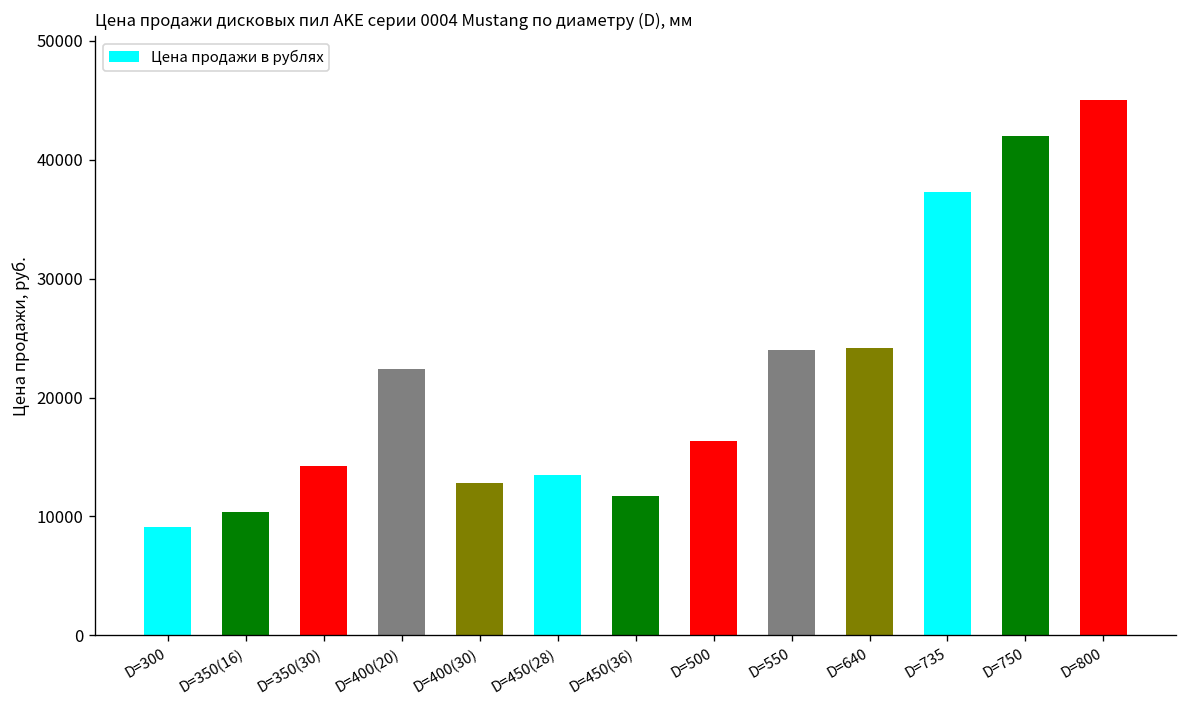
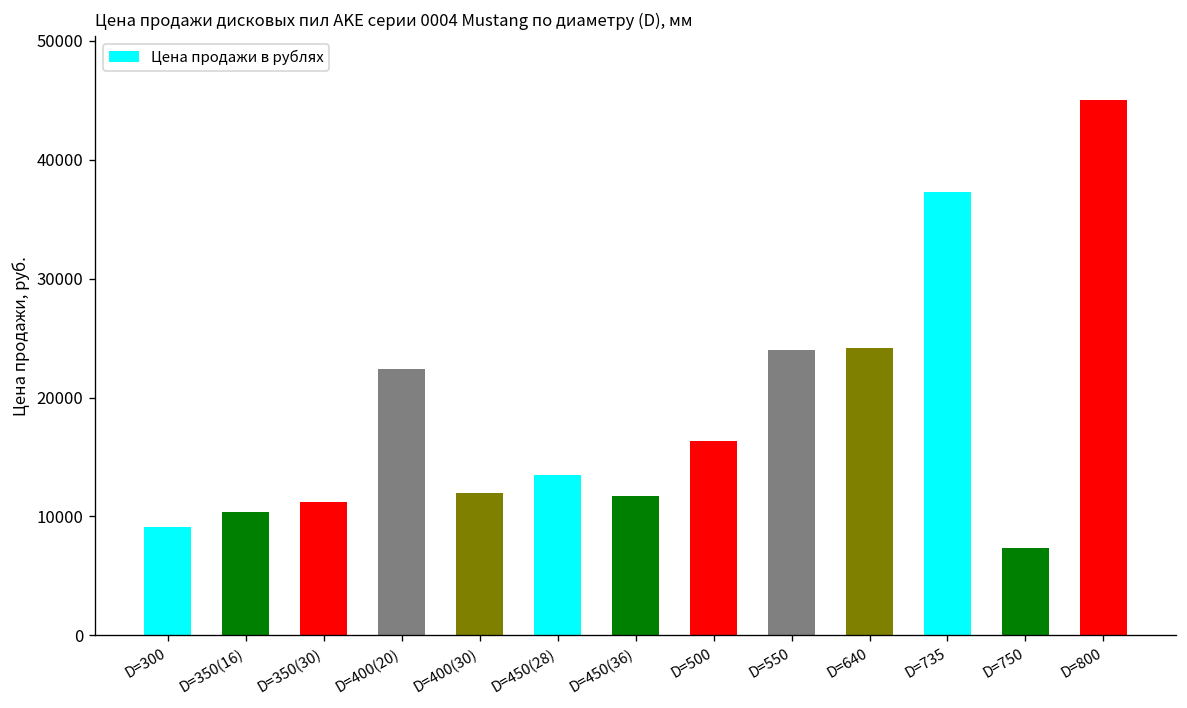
  {
    "D=300": 9000,
    "D=350(16)": 10000,
-   "D=350(30)": 14000,
+   "D=350(30)": 11000,
    "D=400(20)": 22000,
-   "D=400(30)": 13000,
+   "D=400(30)": 12000,
    "D=450(28)": 13000,
    "D=450(36)": 12000,
    "D=500": 16000,
    "D=550": 24000,
    "D=640": 24000,
    "D=735": 37000,
-   "D=750": 42000,
+   "D=750": 7000,
    "D=800": 45000
  }
